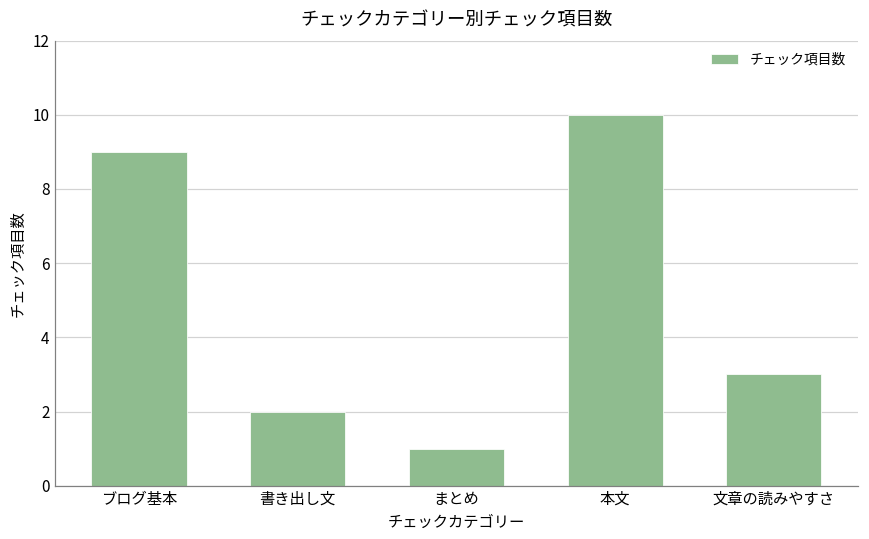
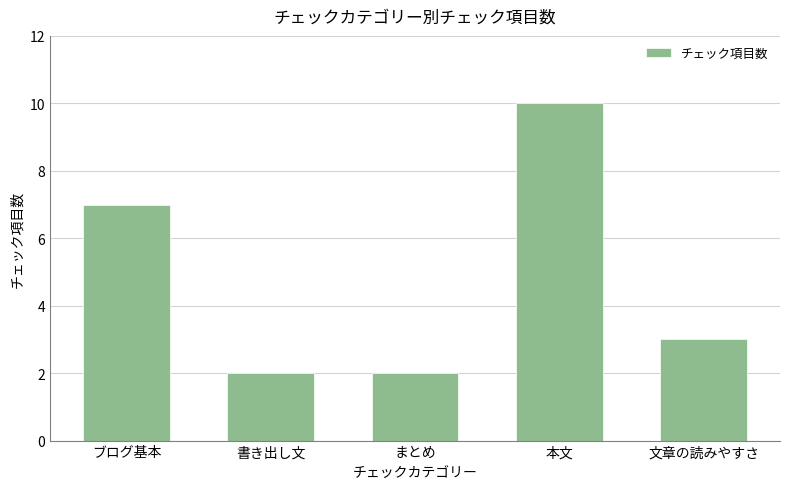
  {
-   "ブログ基本": 9,
+   "ブログ基本": 7,
    "書き出し文": 2,
-   "まとめ": 1,
+   "まとめ": 2,
    "本文": 10,
    "文章の読みやすさ": 3
  }
